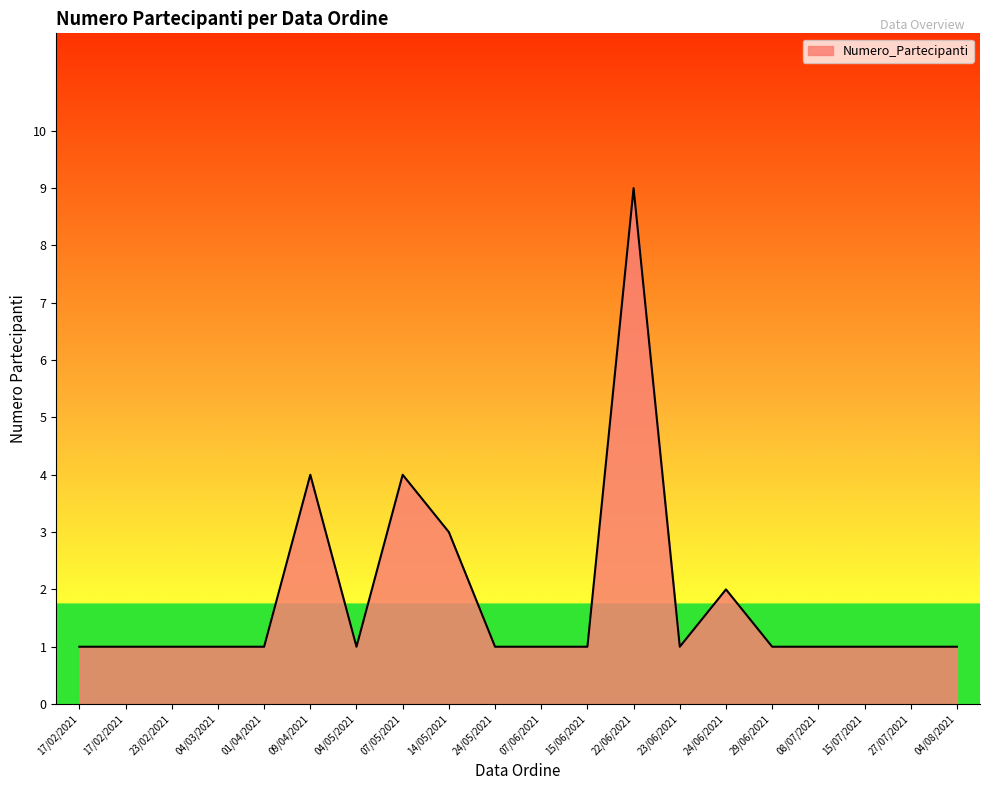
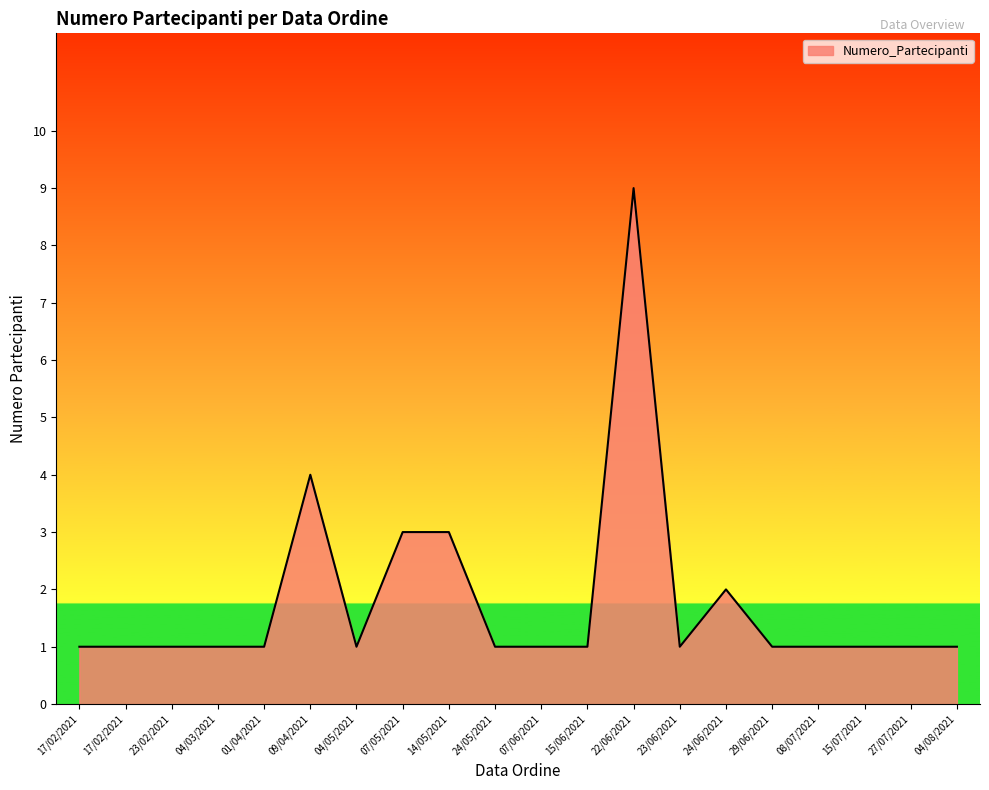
  {
    "23/02/2021": 1,
    "04/03/2021": 1,
    "01/04/2021": 1,
    "09/04/2021": 4,
    "04/05/2021": 1,
-   "07/05/2021": 4,
+   "07/05/2021": 3,
    "14/05/2021": 3,
    "24/05/2021": 1,
    "07/06/2021": 1,
    "15/06/2021": 1,
    "22/06/2021": 9,
    "23/06/2021": 1,
    "24/06/2021": 2,
    "29/06/2021": 1,
    "08/07/2021": 1,
    "15/07/2021": 1,
    "27/07/2021": 1,
    "04/08/2021": 1
  }
